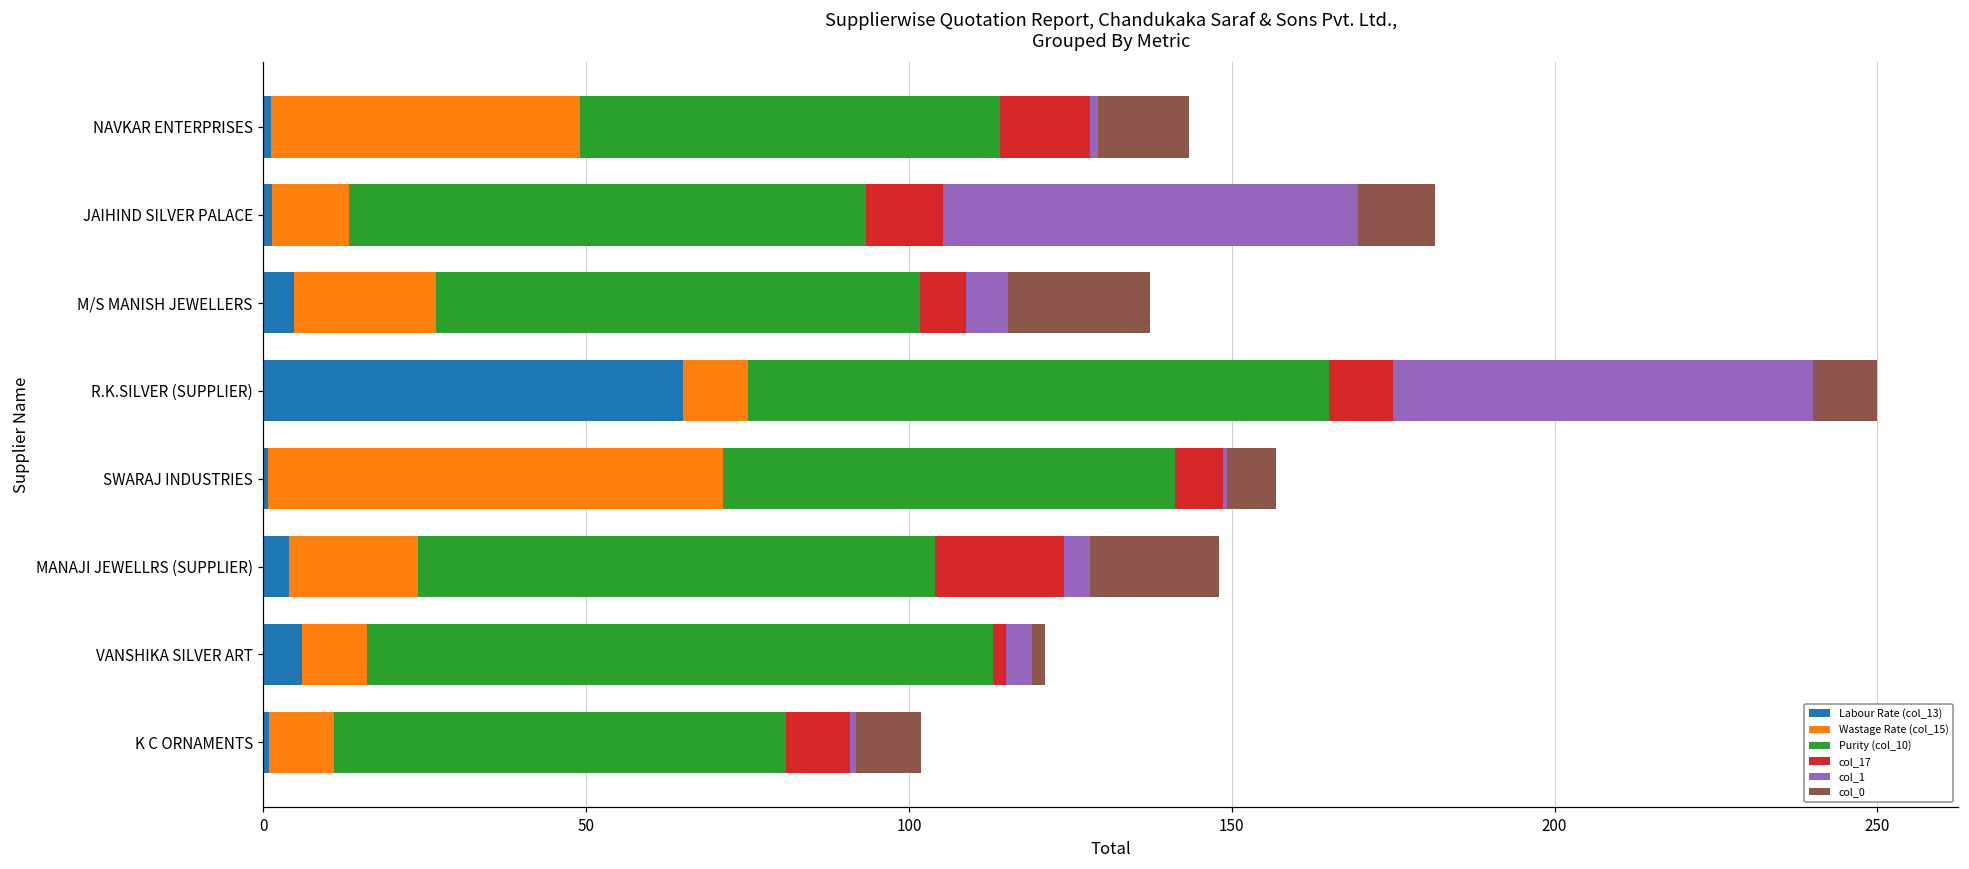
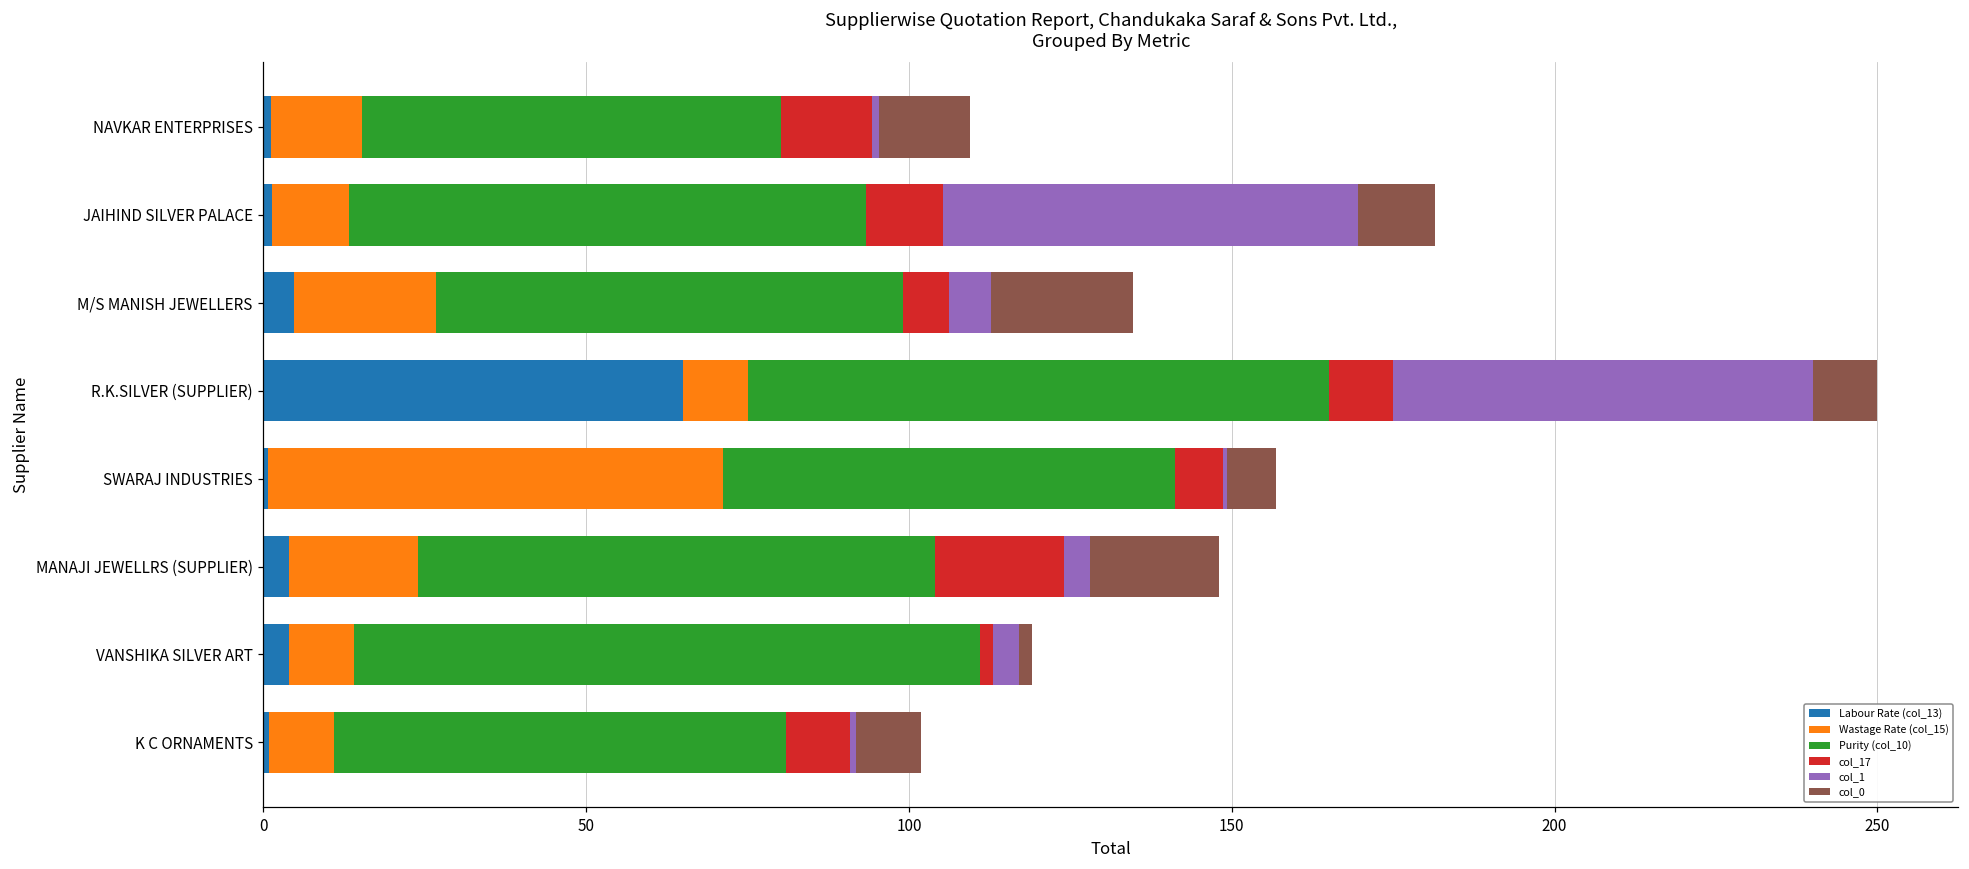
  {
    "Labour Rate (col_13)": {
      "NAVKAR ENTERPRISES": 1,
      "JAIHIND SILVER PALACE": 1,
      "M/S MANISH JEWELLERS": 5,
      "R.K.SILVER (SUPPLIER)": 65,
      "SWARAJ INDUSTRIES": 1,
      "MANAJI JEWELLRS (SUPPLIER)": 4,
-     "VANSHIKA SILVER ART": 6,
+     "VANSHIKA SILVER ART": 4,
      "K C ORNAMENTS": 1
    },
    "Wastage Rate (col_15)": {
-     "NAVKAR ENTERPRISES": 48,
+     "NAVKAR ENTERPRISES": 14,
      "JAIHIND SILVER PALACE": 12,
      "M/S MANISH JEWELLERS": 22,
      "R.K.SILVER (SUPPLIER)": 10,
      "SWARAJ INDUSTRIES": 71,
      "MANAJI JEWELLRS (SUPPLIER)": 20,
      "VANSHIKA SILVER ART": 10,
      "K C ORNAMENTS": 10
    },
    "Purity (col_10)": {
      "NAVKAR ENTERPRISES": 65,
      "JAIHIND SILVER PALACE": 80,
-     "M/S MANISH JEWELLERS": 75,
+     "M/S MANISH JEWELLERS": 72,
      "R.K.SILVER (SUPPLIER)": 90,
      "SWARAJ INDUSTRIES": 70,
      "MANAJI JEWELLRS (SUPPLIER)": 80,
      "VANSHIKA SILVER ART": 97,
      "K C ORNAMENTS": 70
    },
    "col_17": {
      "NAVKAR ENTERPRISES": 14,
      "JAIHIND SILVER PALACE": 12,
      "M/S MANISH JEWELLERS": 7,
      "R.K.SILVER (SUPPLIER)": 10,
      "SWARAJ INDUSTRIES": 8,
      "MANAJI JEWELLRS (SUPPLIER)": 20,
      "VANSHIKA SILVER ART": 2,
      "K C ORNAMENTS": 10
    },
    "col_1": {
      "NAVKAR ENTERPRISES": 1,
      "JAIHIND SILVER PALACE": 64,
      "M/S MANISH JEWELLERS": 7,
      "R.K.SILVER (SUPPLIER)": 65,
      "SWARAJ INDUSTRIES": 1,
      "MANAJI JEWELLRS (SUPPLIER)": 4,
      "VANSHIKA SILVER ART": 4,
      "K C ORNAMENTS": 1
    },
    "col_0": {
      "NAVKAR ENTERPRISES": 14,
      "JAIHIND SILVER PALACE": 12,
      "M/S MANISH JEWELLERS": 22,
      "R.K.SILVER (SUPPLIER)": 10,
      "SWARAJ INDUSTRIES": 8,
      "MANAJI JEWELLRS (SUPPLIER)": 20,
      "VANSHIKA SILVER ART": 2,
      "K C ORNAMENTS": 10
    }
  }
